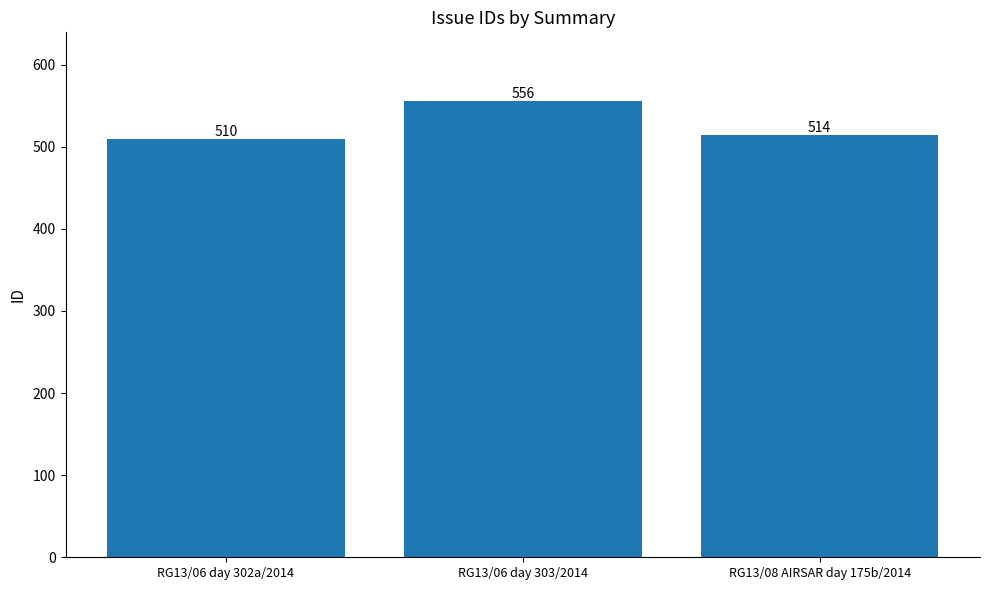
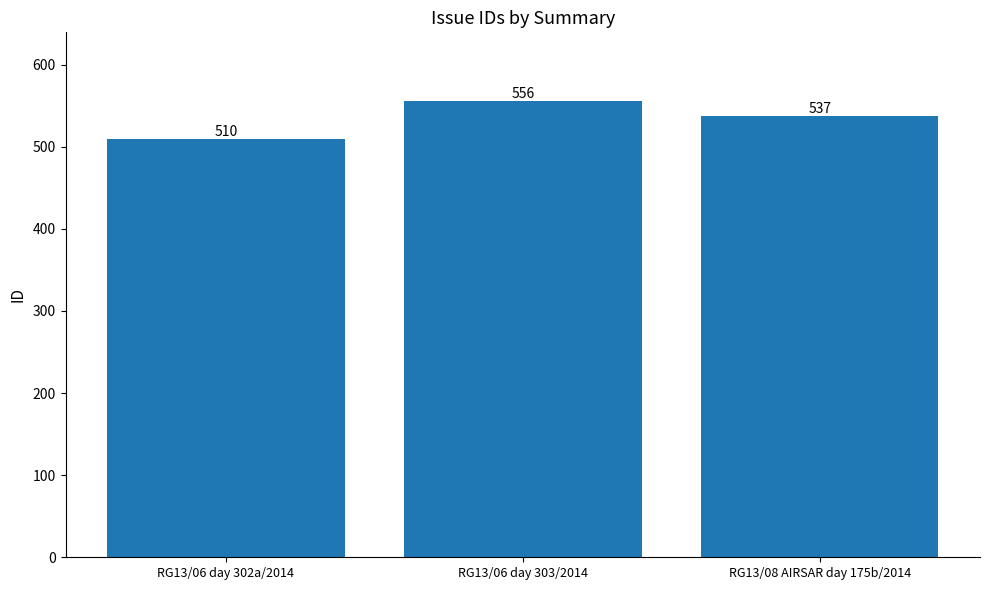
  {
    "RG13/06 day 302a/2014": 510,
    "RG13/06 day 303/2014": 556,
-   "RG13/08 AIRSAR day 175b/2014": 514
+   "RG13/08 AIRSAR day 175b/2014": 537
  }
